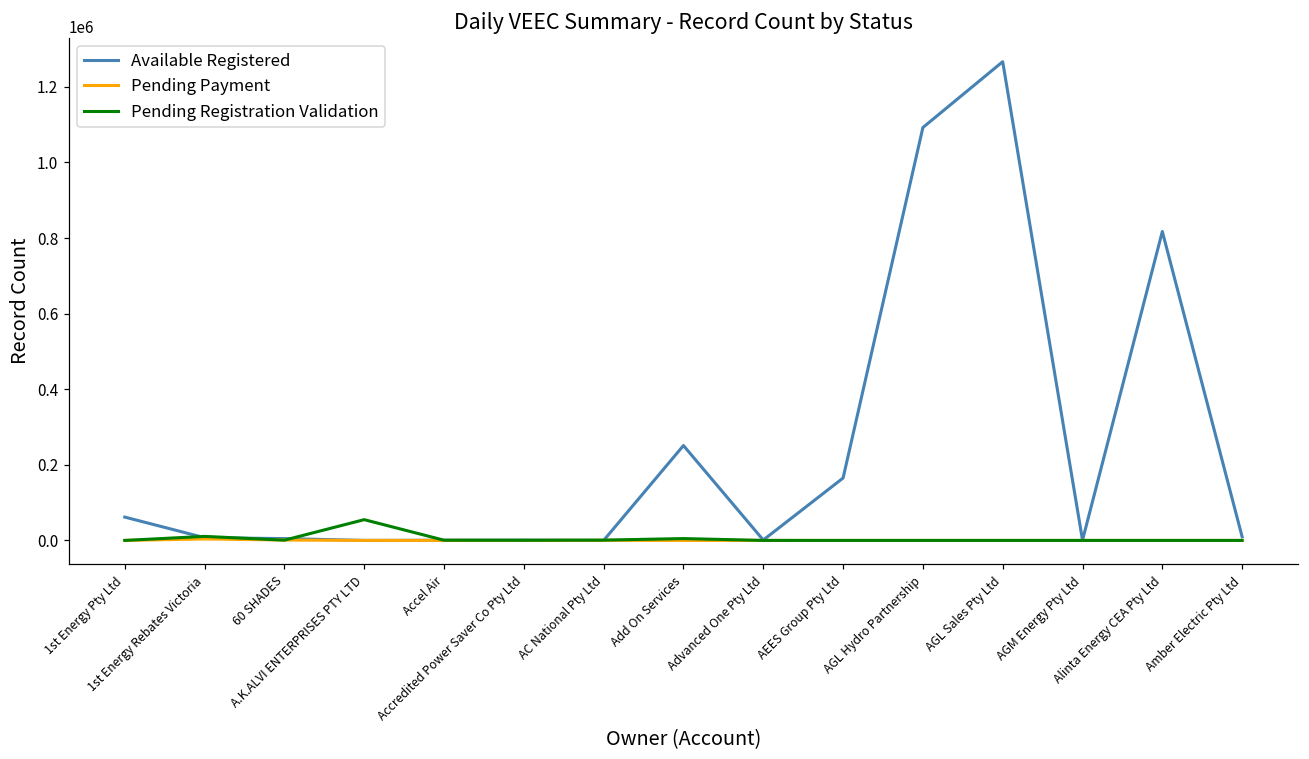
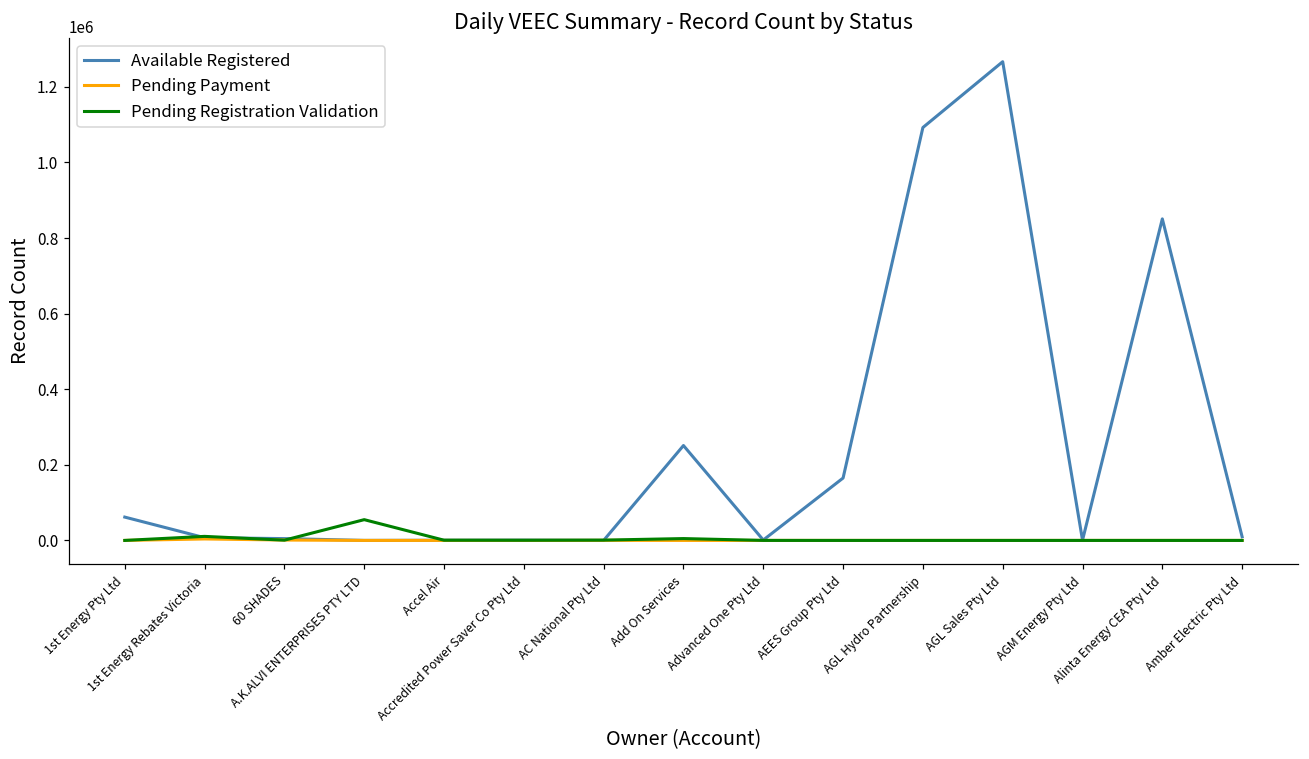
  {
    "Available Registered": {
      "1st Energy Pty Ltd": 60000,
      "Add On Services": 250000,
      "AEES Group Pty Ltd": 170000,
      "AGL Hydro Partnership": 1090000,
      "AGL Sales Pty Ltd": 1270000,
-     "Alinta Energy CEA Pty Ltd": 820000,
+     "Alinta Energy CEA Pty Ltd": 850000,
      "Amber Electric Pty Ltd": 10000
    },
    "Pending Registration Validation": {
      "A.K.ALVI ENTERPRISES PTY LTD": 50000
    }
  }
